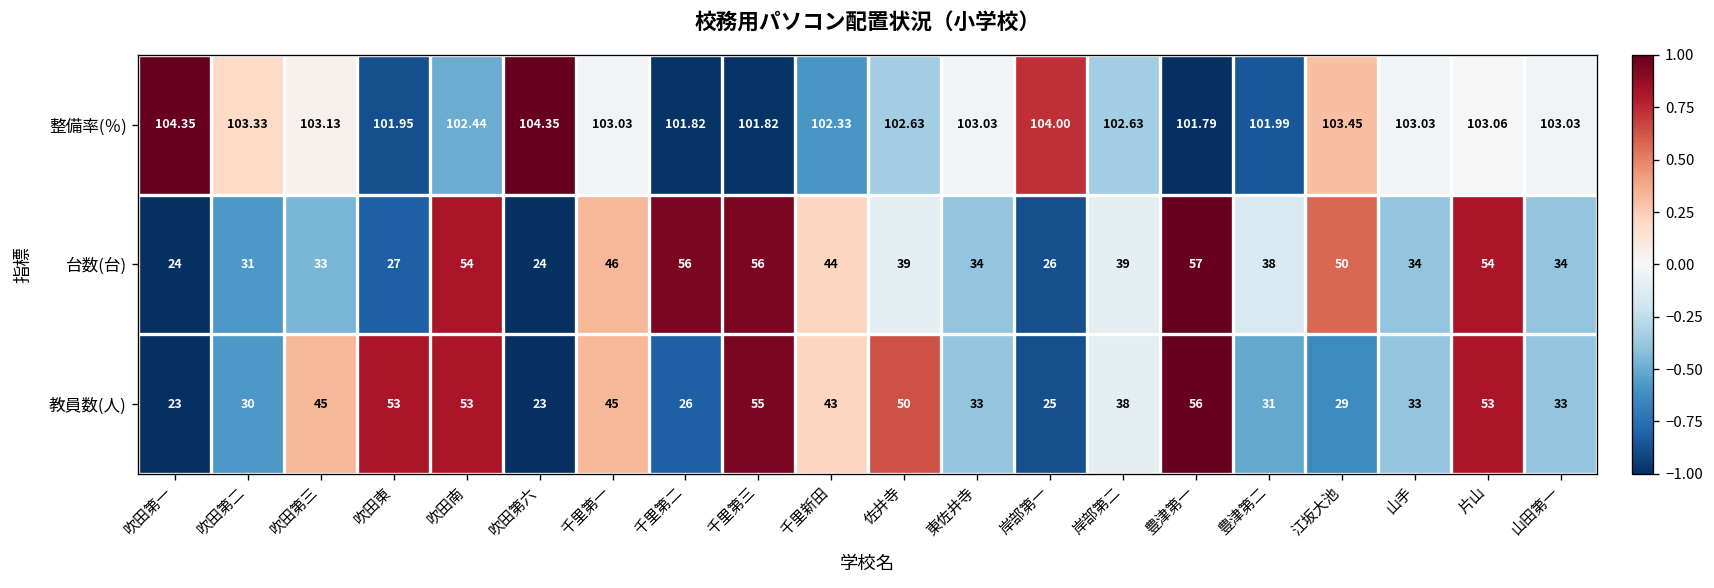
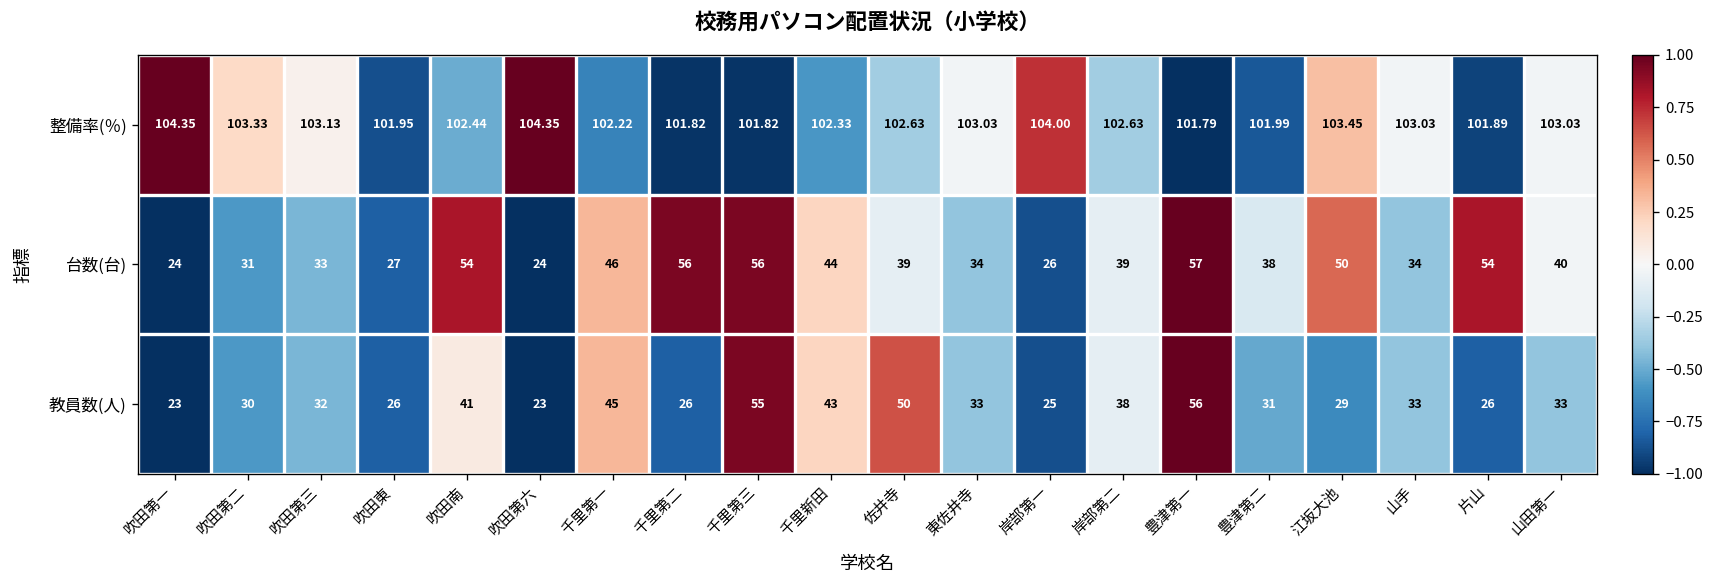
  {
    "整備率(％)": {
      "吹田第一": 104.35,
      "吹田第二": 103.33,
      "吹田第三": 103.13,
      "吹田東": 101.95,
      "吹田南": 102.44,
      "吹田第六": 104.35,
-     "千里第一": 103.03,
+     "千里第一": 102.22,
      "千里第二": 101.82,
      "千里第三": 101.82,
      "千里新田": 102.33,
      "佐井寺": 102.63,
      "東佐井寺": 103.03,
      "岸部第一": 104.00,
      "岸部第二": 102.63,
      "豊津第一": 101.79,
      "豊津第二": 101.99,
      "江坂大池": 103.45,
      "山手": 103.03,
-     "片山": 103.06,
+     "片山": 101.89,
      "山田第一": 103.03
    },
    "台数(台)": {
      "吹田第一": 24,
      "吹田第二": 31,
      "吹田第三": 33,
      "吹田東": 27,
      "吹田南": 54,
      "吹田第六": 24,
      "千里第一": 46,
      "千里第二": 56,
      "千里第三": 56,
      "千里新田": 44,
      "佐井寺": 39,
      "東佐井寺": 34,
      "岸部第一": 26,
      "岸部第二": 39,
      "豊津第一": 57,
      "豊津第二": 38,
      "江坂大池": 50,
      "山手": 34,
      "片山": 54,
-     "山田第一": 34
+     "山田第一": 40
    },
    "教員数(人)": {
      "吹田第一": 23,
      "吹田第二": 30,
-     "吹田第三": 45,
-     "吹田東": 53,
-     "吹田南": 53,
+     "吹田第三": 32,
+     "吹田東": 26,
+     "吹田南": 41,
      "吹田第六": 23,
      "千里第一": 45,
      "千里第二": 26,
      "千里第三": 55,
      "千里新田": 43,
      "佐井寺": 50,
      "東佐井寺": 33,
      "岸部第一": 25,
      "岸部第二": 38,
      "豊津第一": 56,
      "豊津第二": 31,
      "江坂大池": 29,
      "山手": 33,
-     "片山": 53,
+     "片山": 26,
      "山田第一": 33
    }
  }
